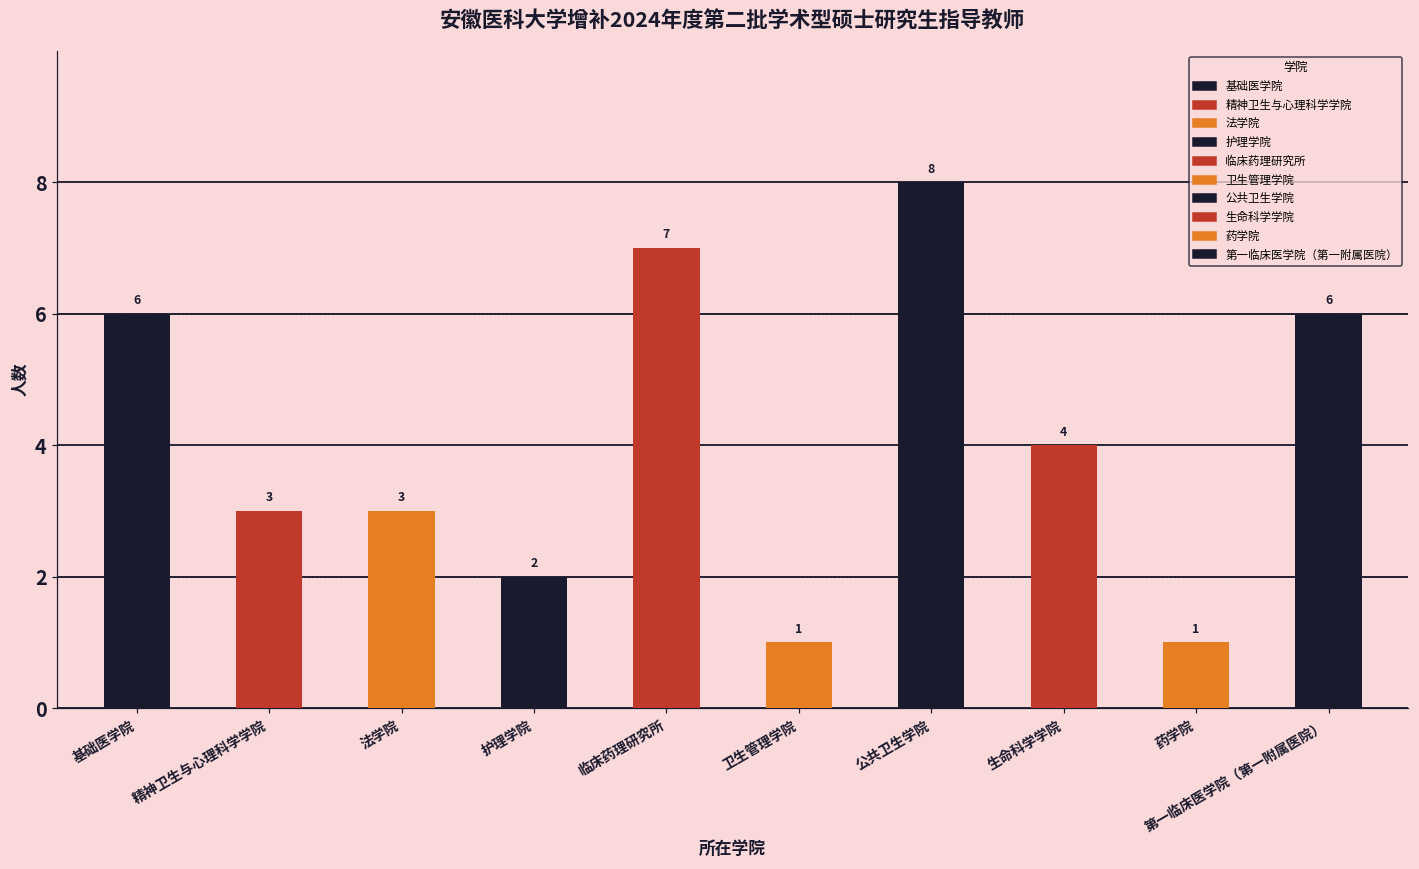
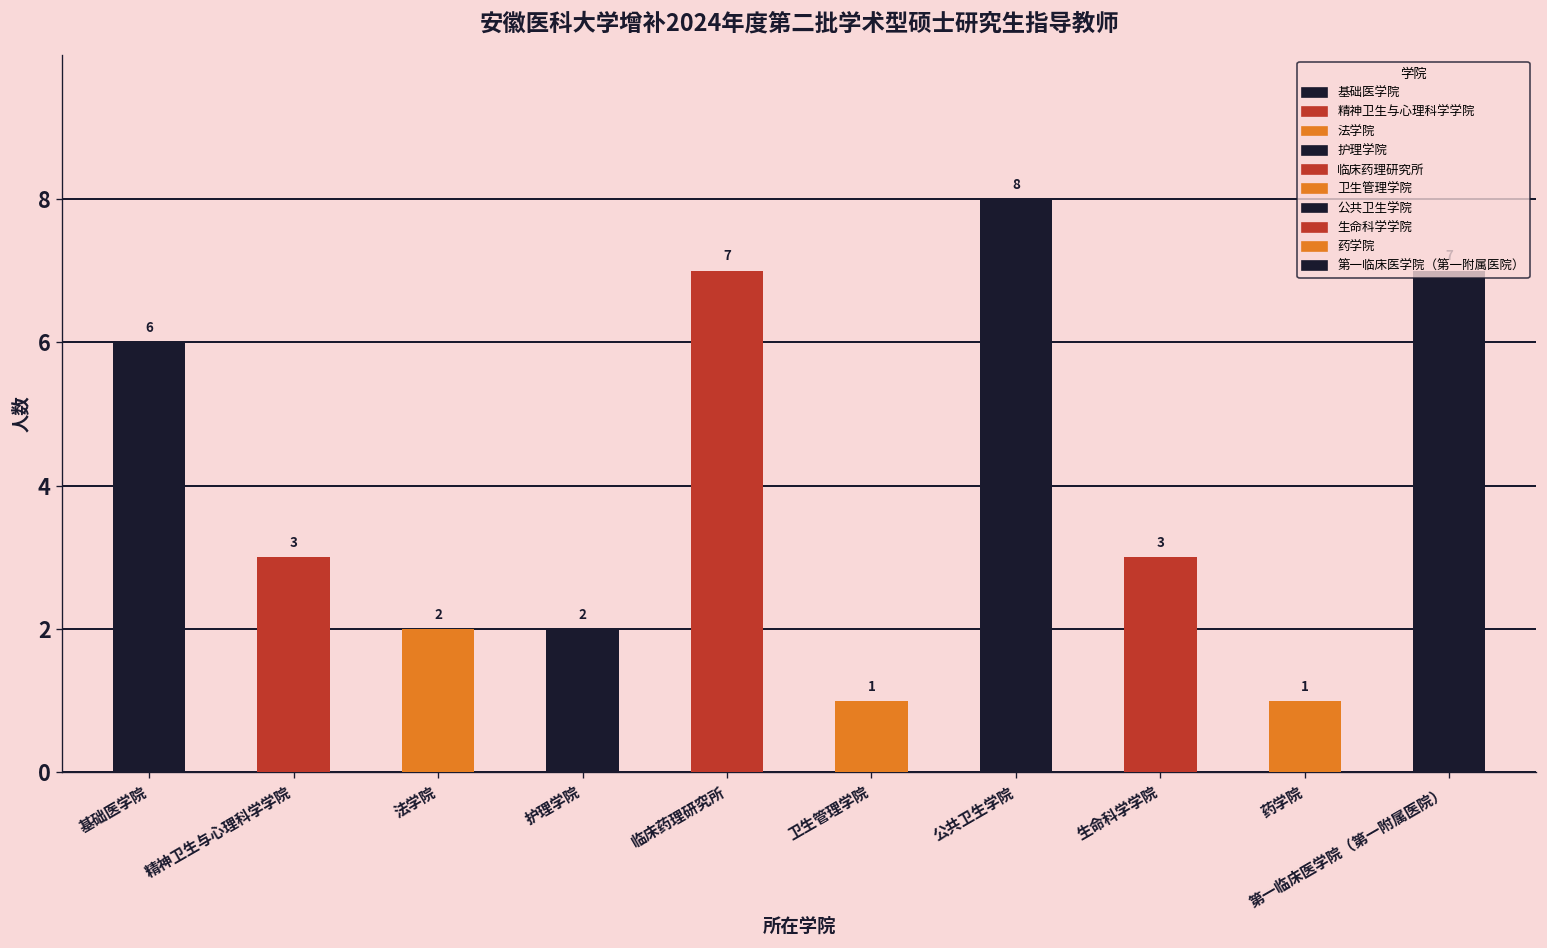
  {
    "基础医学院": 6,
    "精神卫生与心理科学学院": 3,
-   "法学院": 3,
+   "法学院": 2,
    "护理学院": 2,
    "临床药理研究所": 7,
    "卫生管理学院": 1,
    "公共卫生学院": 8,
-   "生命科学学院": 4,
+   "生命科学学院": 3,
    "药学院": 1,
-   "第一临床医学院（第一附属医院）": 6
+   "第一临床医学院（第一附属医院）": 7
  }
